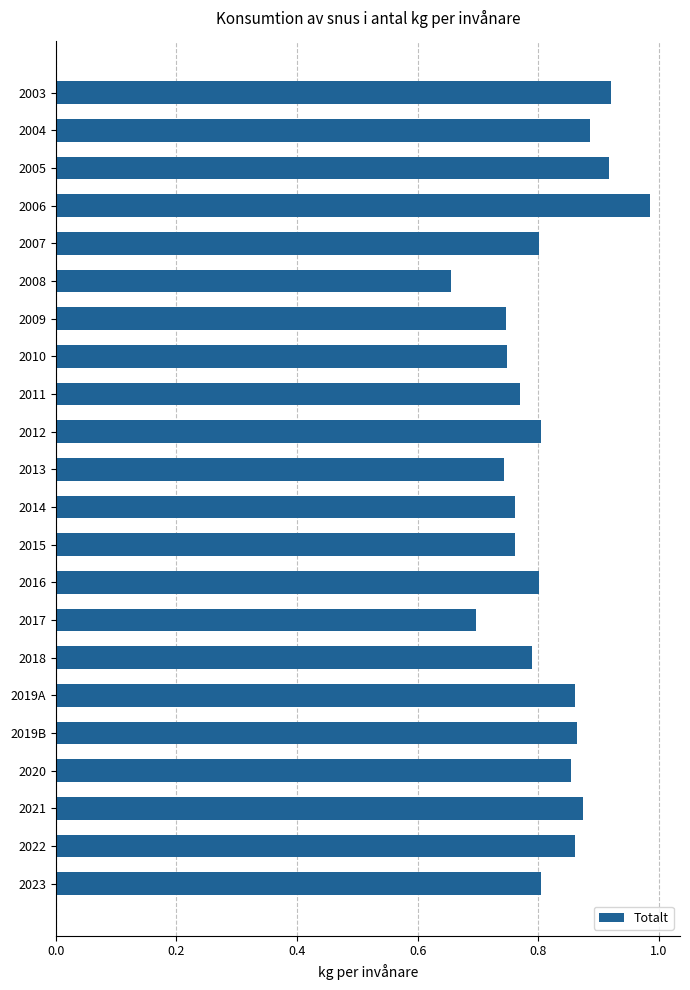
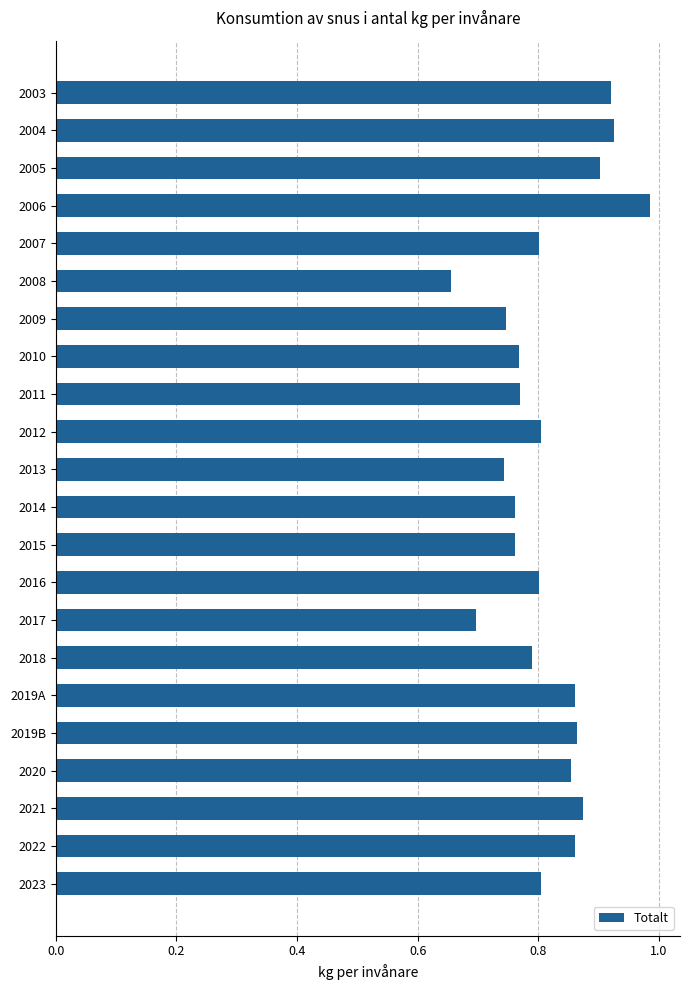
  {
    "2003": 0.92,
-   "2004": 0.89,
-   "2005": 0.92,
+   "2004": 0.93,
+   "2005": 0.90,
    "2006": 0.99,
    "2007": 0.80,
    "2008": 0.65,
    "2009": 0.75,
-   "2010": 0.75,
+   "2010": 0.77,
    "2011": 0.77,
    "2012": 0.81,
    "2013": 0.74,
    "2014": 0.76,
    "2015": 0.76,
    "2016": 0.80,
    "2017": 0.70,
    "2018": 0.79,
    "2019A": 0.86,
    "2019B": 0.86,
    "2020": 0.85,
    "2021": 0.87,
    "2022": 0.86,
    "2023": 0.80
  }
